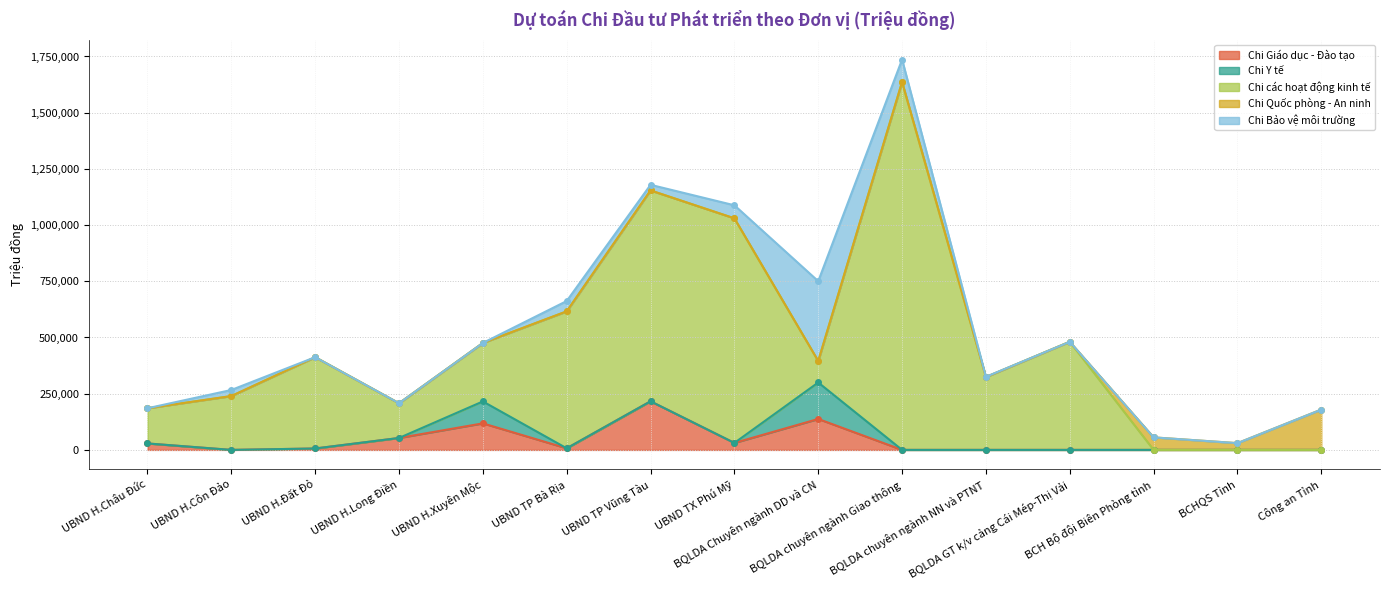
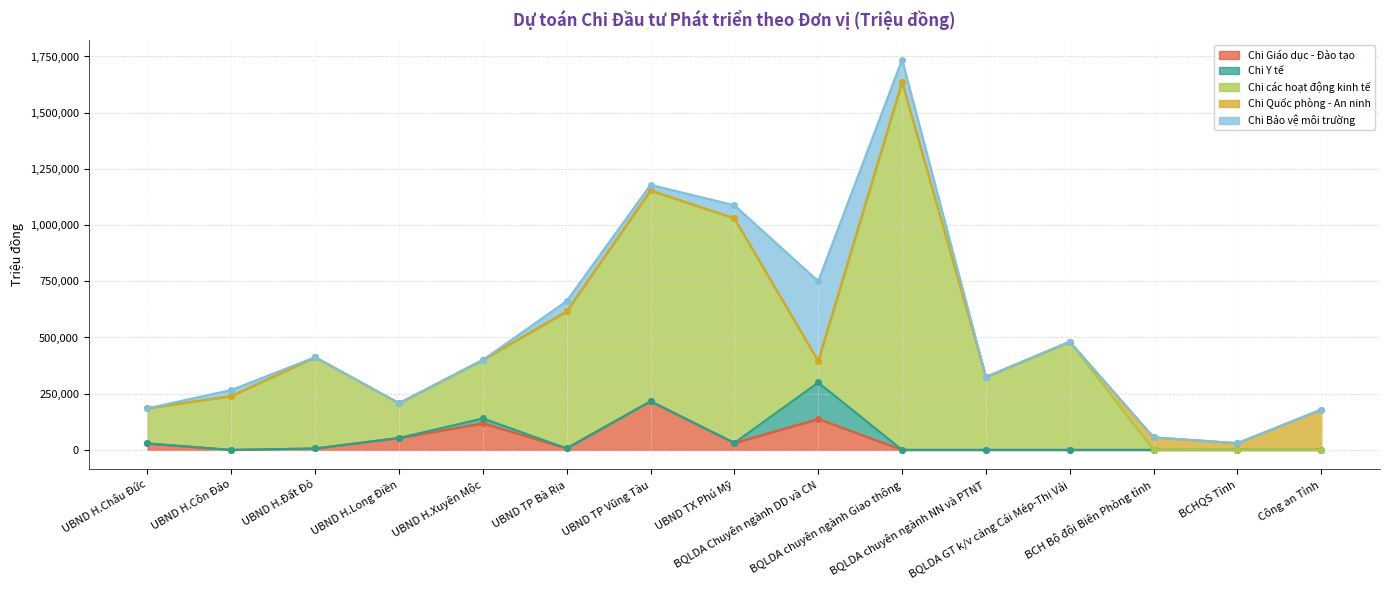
  {
    "Chi Giáo dục - Đào tạo": {
      "UBND H.Xuyên Mộc": "120,000",
      "BQLDA Chuyên ngành DD và CN": "140,000"
    },
    "Chi Y tế": {
-     "UBND H.Xuyên Mộc": "100,000",
+     "UBND H.Xuyên Mộc": "20,000",
      "BQLDA Chuyên ngành DD và CN": "160,000"
    },
    "Chi Bảo vệ môi trường": {
      "UBND H.Côn Đảo": "30,000",
      "UBND TP Bà Rịa": "50,000",
      "UBND TP Vũng Tàu": "30,000",
      "UBND TX Phú Mỹ": "60,000",
      "BQLDA Chuyên ngành DD và CN": "360,000",
      "BQLDA chuyên ngành Giao thông": "100,000"
    }
  }
